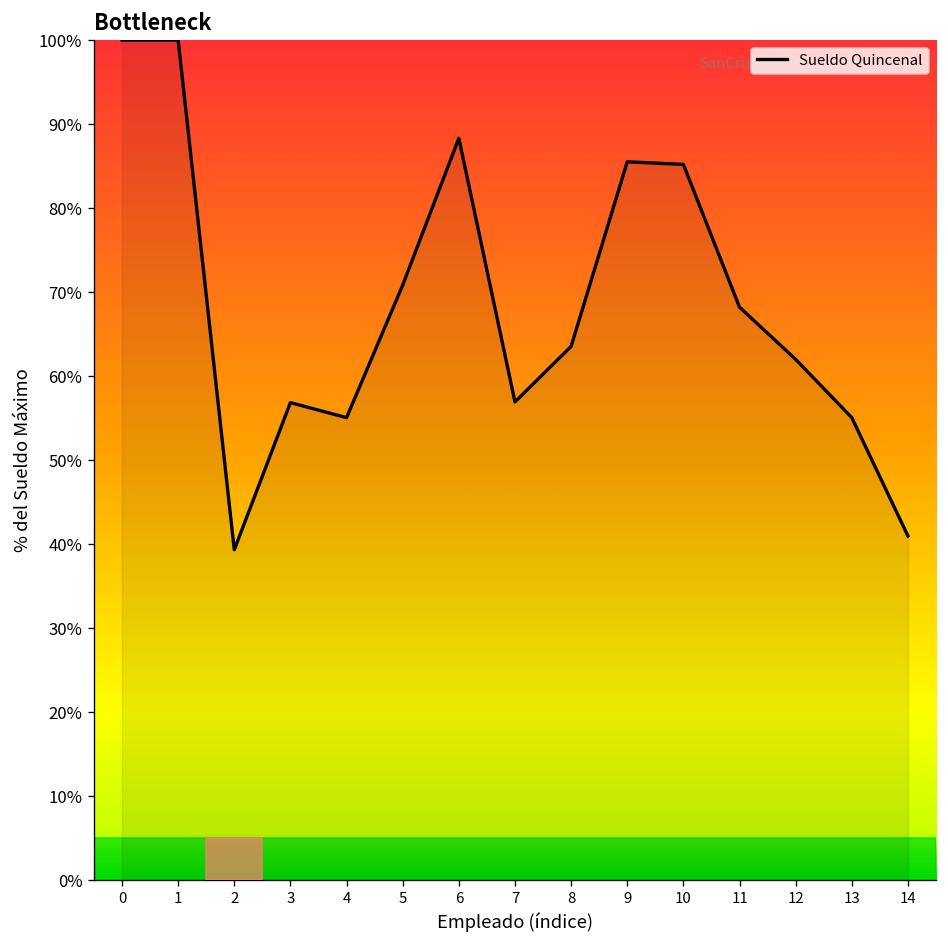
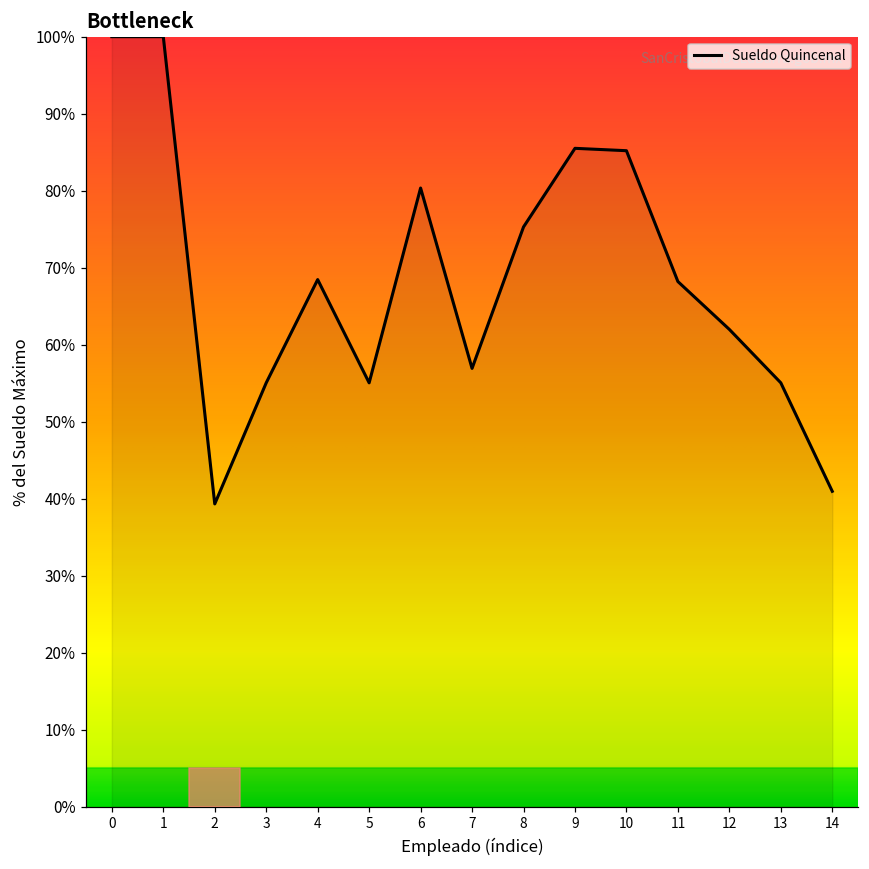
  {
    "0": "100%",
    "1": "100%",
    "2": "39%",
-   "3": "57%",
-   "4": "55%",
-   "5": "71%",
-   "6": "88%",
+   "3": "55%",
+   "4": "68%",
+   "5": "55%",
+   "6": "80%",
    "7": "57%",
-   "8": "64%",
+   "8": "75%",
    "9": "86%",
    "10": "85%",
    "11": "68%",
    "12": "62%",
    "13": "55%",
    "14": "41%"
  }
